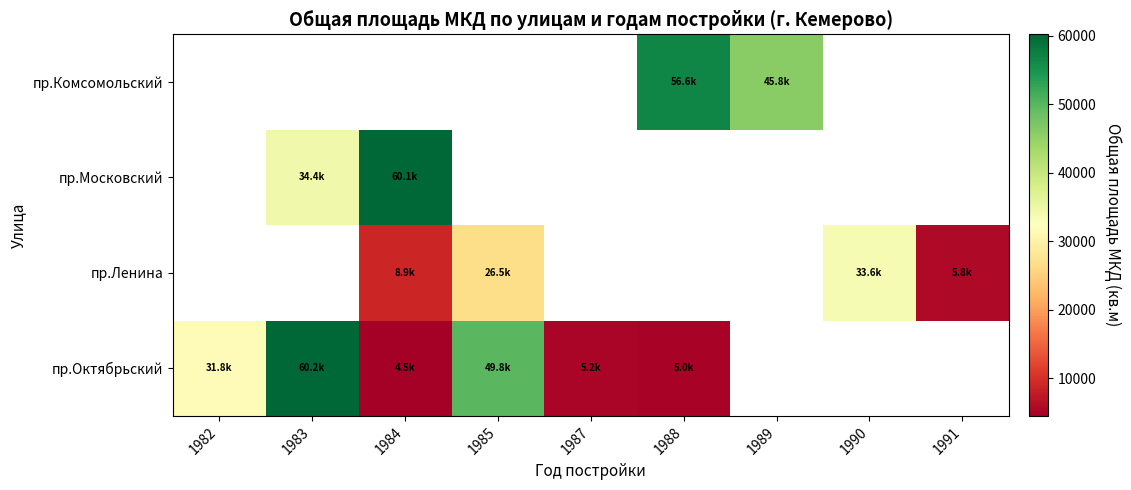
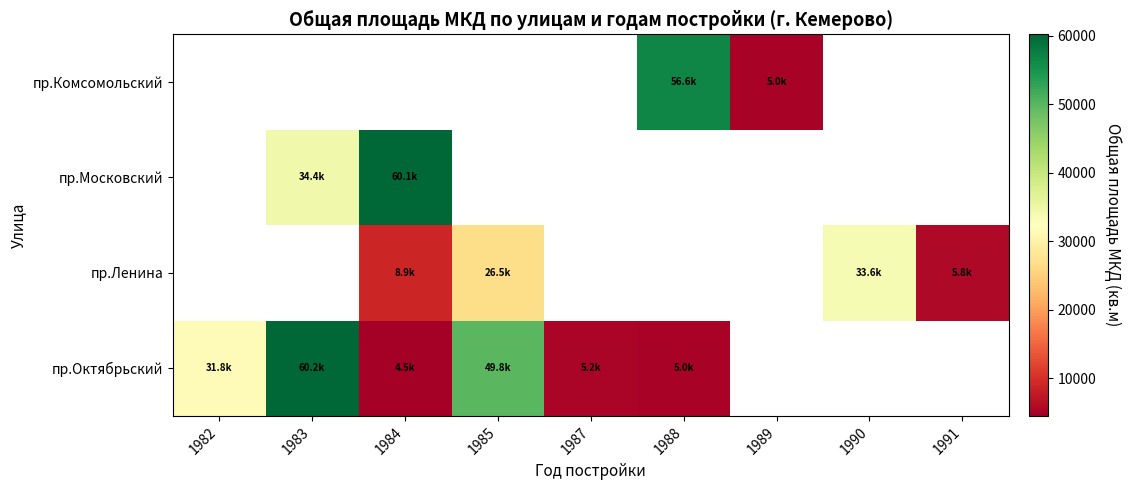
  {
    "пр.Комсомольский": {
      "1988": "56.6k",
-     "1989": "45.8k"
+     "1989": "5.0k"
    },
    "пр.Московский": {
      "1983": "34.4k",
      "1984": "60.1k"
    },
    "пр.Ленина": {
      "1984": "8.9k",
      "1985": "26.5k",
      "1990": "33.6k",
      "1991": "5.8k"
    },
    "пр.Октябрьский": {
      "1982": "31.8k",
      "1983": "60.2k",
      "1984": "4.5k",
      "1985": "49.8k",
      "1987": "5.2k",
      "1988": "5.0k"
    }
  }
